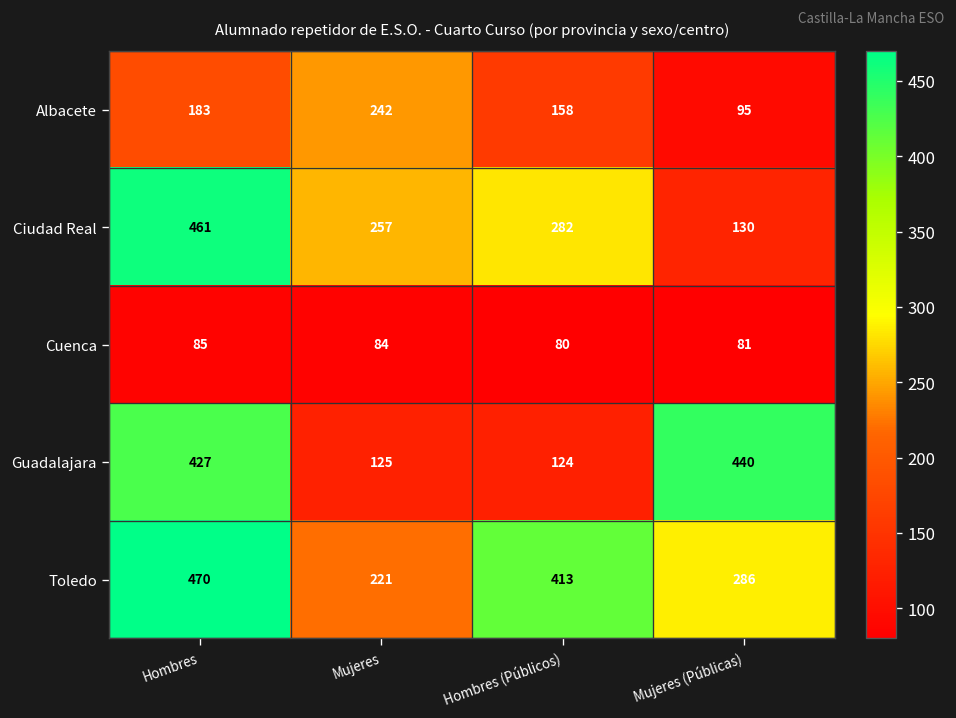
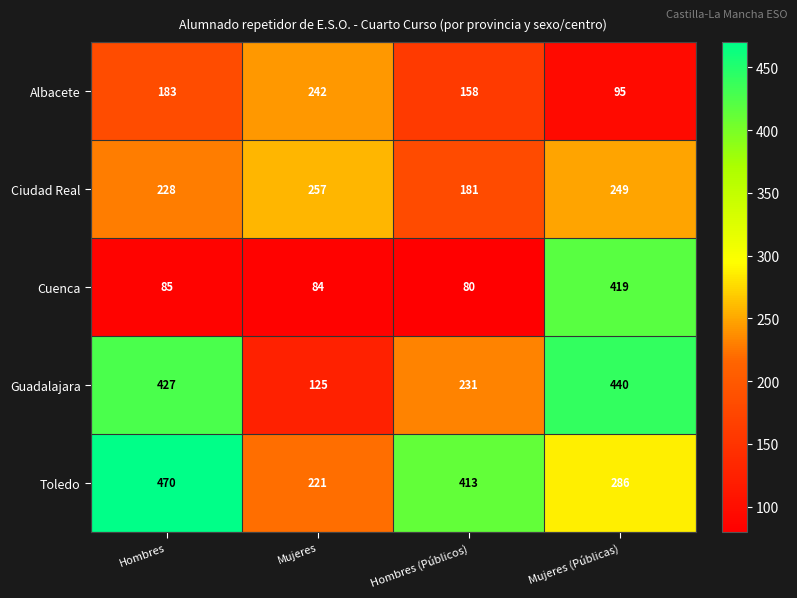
  {
    "Albacete": {
      "Hombres": 183,
      "Mujeres": 242,
      "Hombres (Públicos)": 158,
      "Mujeres (Públicas)": 95
    },
    "Ciudad Real": {
-     "Hombres": 461,
+     "Hombres": 228,
      "Mujeres": 257,
-     "Hombres (Públicos)": 282,
-     "Mujeres (Públicas)": 130
+     "Hombres (Públicos)": 181,
+     "Mujeres (Públicas)": 249
    },
    "Cuenca": {
      "Hombres": 85,
      "Mujeres": 84,
      "Hombres (Públicos)": 80,
-     "Mujeres (Públicas)": 81
+     "Mujeres (Públicas)": 419
    },
    "Guadalajara": {
      "Hombres": 427,
      "Mujeres": 125,
-     "Hombres (Públicos)": 124,
+     "Hombres (Públicos)": 231,
      "Mujeres (Públicas)": 440
    },
    "Toledo": {
      "Hombres": 470,
      "Mujeres": 221,
      "Hombres (Públicos)": 413,
      "Mujeres (Públicas)": 286
    }
  }
